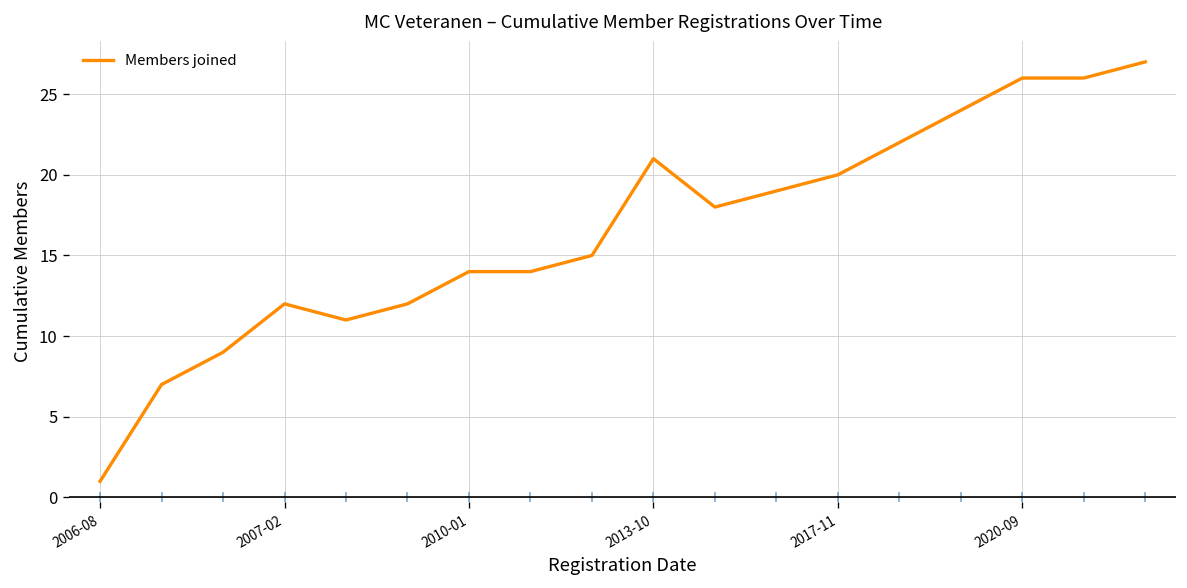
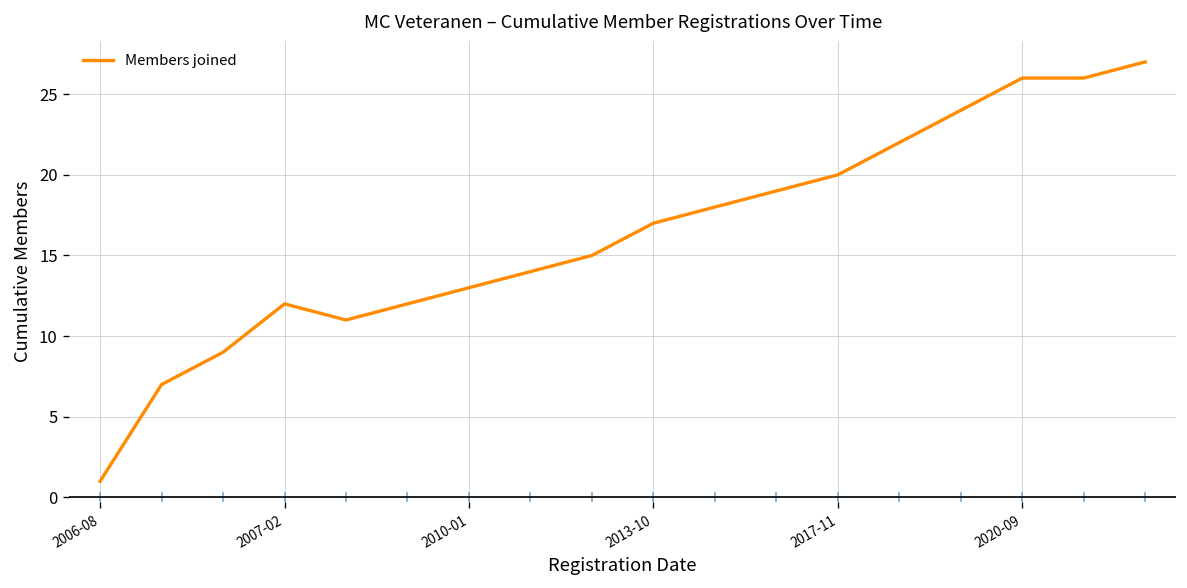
  {
    "2006-08": 1,
    "2007-02": 12,
-   "2010-01": 14,
-   "2013-10": 21,
+   "2010-01": 13,
+   "2013-10": 17,
    "2017-11": 20,
    "2020-09": 26
  }
